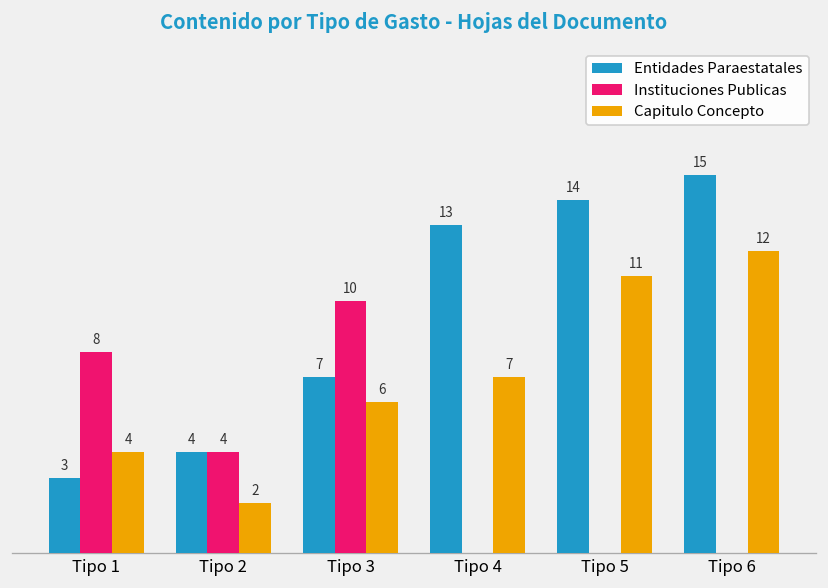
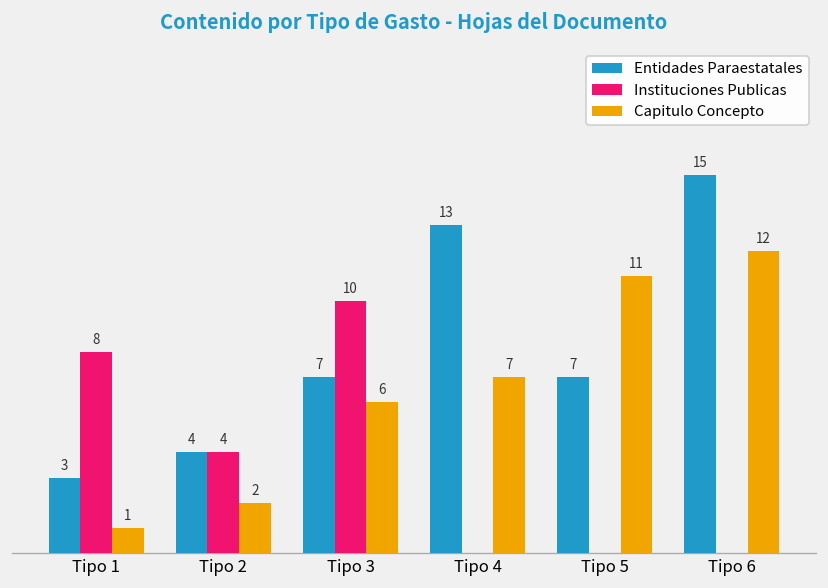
  {
    "Entidades Paraestatales": {
      "Tipo 1": 3,
      "Tipo 2": 4,
      "Tipo 3": 7,
      "Tipo 4": 13,
-     "Tipo 5": 14,
+     "Tipo 5": 7,
      "Tipo 6": 15
    },
    "Instituciones Publicas": {
      "Tipo 1": 8,
      "Tipo 2": 4,
      "Tipo 3": 10
    },
    "Capitulo Concepto": {
-     "Tipo 1": 4,
+     "Tipo 1": 1,
      "Tipo 2": 2,
      "Tipo 3": 6,
      "Tipo 4": 7,
      "Tipo 5": 11,
      "Tipo 6": 12
    }
  }
